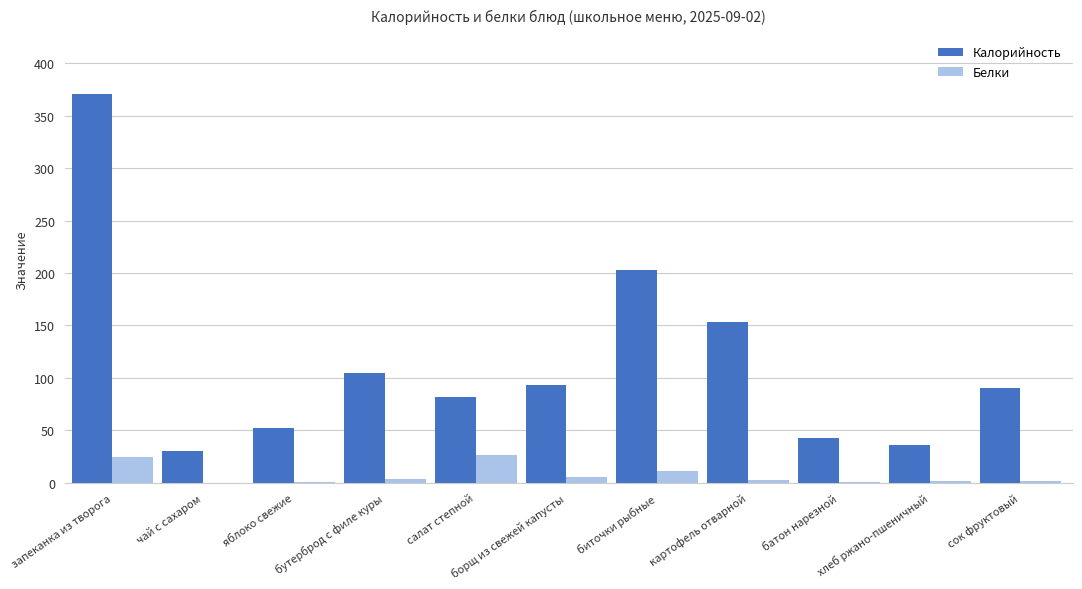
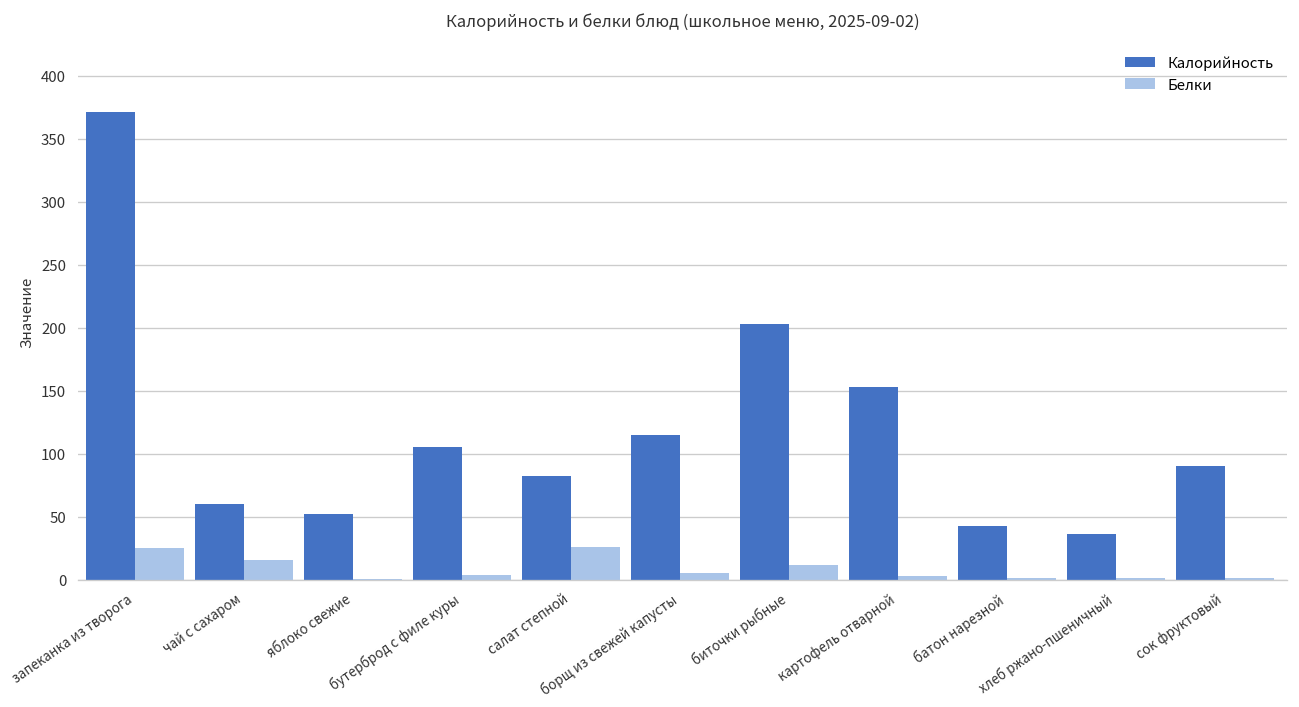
  {
    "Калорийность": {
      "запеканка из творога": 371,
-     "чай с сахаром": 30,
+     "чай с сахаром": 60,
      "яблоко свежие": 52,
      "бутерброд с филе куры": 105,
      "салат степной": 82,
-     "борщ из свежей капусты": 93,
+     "борщ из свежей капусты": 115,
      "биточки рыбные": 203,
      "картофель отварной": 153,
      "батон нарезной": 43,
      "хлеб ржано-пшеничный": 36,
      "сок фруктовый": 90
    },
    "Белки": {
      "запеканка из творога": 25,
-     "чай с сахаром": 0,
+     "чай с сахаром": 15,
      "бутерброд с филе куры": 4,
      "салат степной": 26,
      "борщ из свежей капусты": 5,
      "биточки рыбные": 12,
      "картофель отварной": 3
    }
  }
